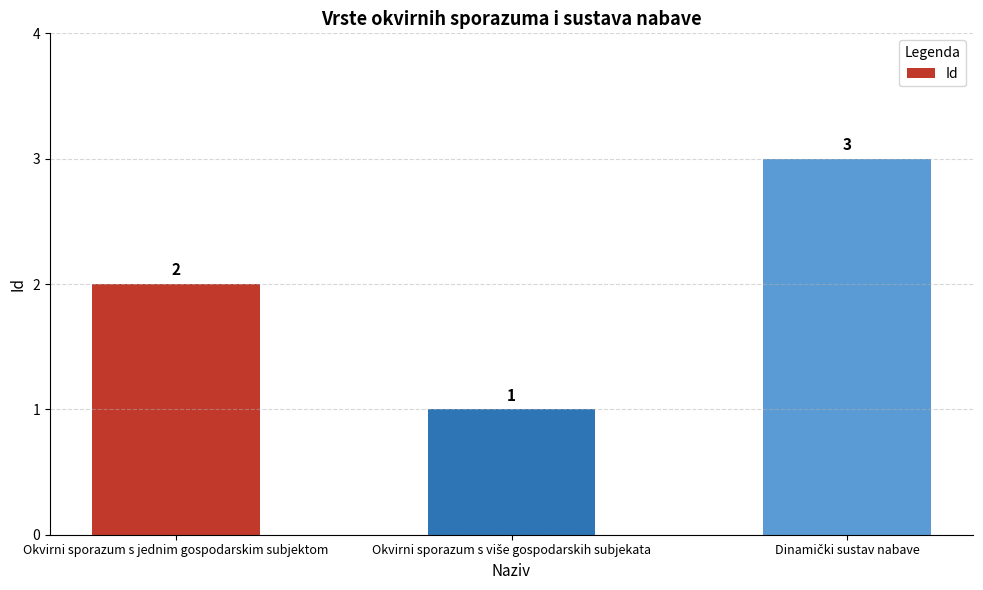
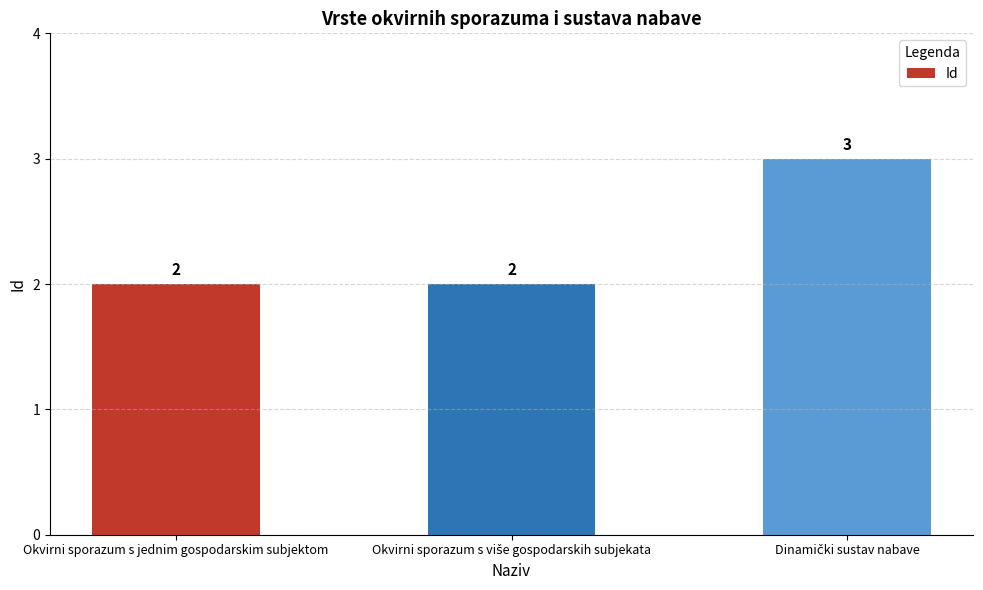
  {
    "Okvirni sporazum s jednim gospodarskim subjektom": 2,
-   "Okvirni sporazum s više gospodarskih subjekata": 1,
+   "Okvirni sporazum s više gospodarskih subjekata": 2,
    "Dinamički sustav nabave": 3
  }
